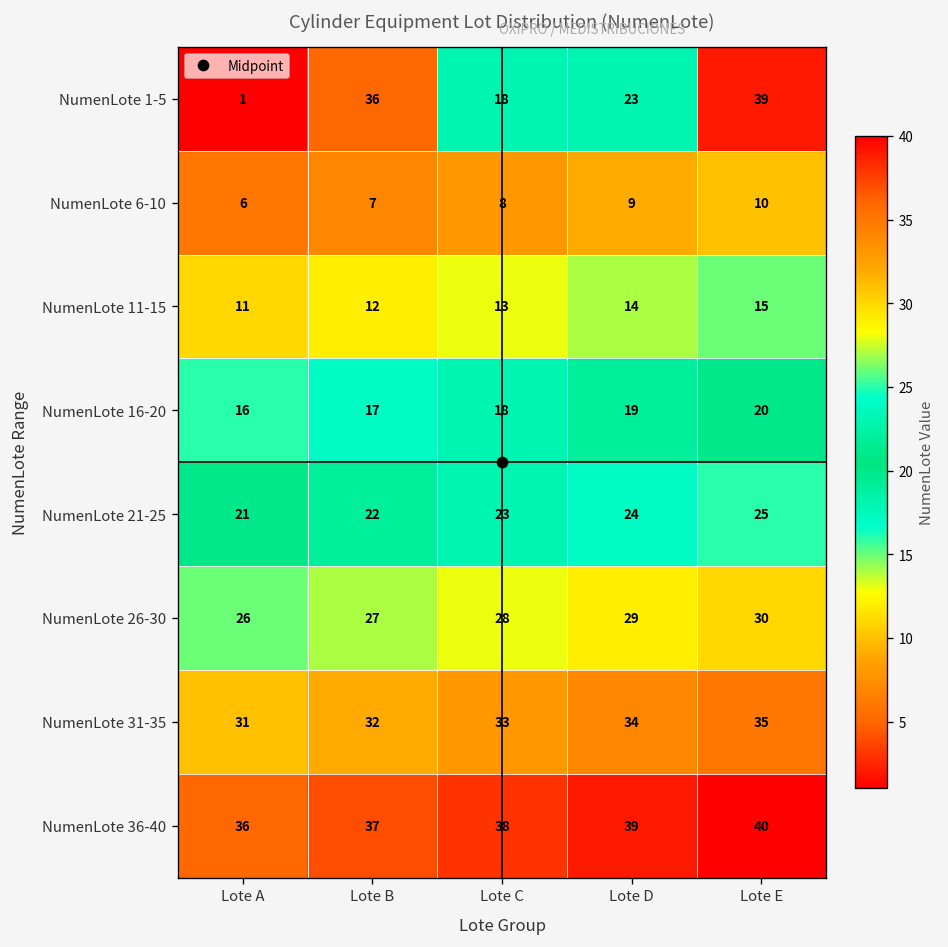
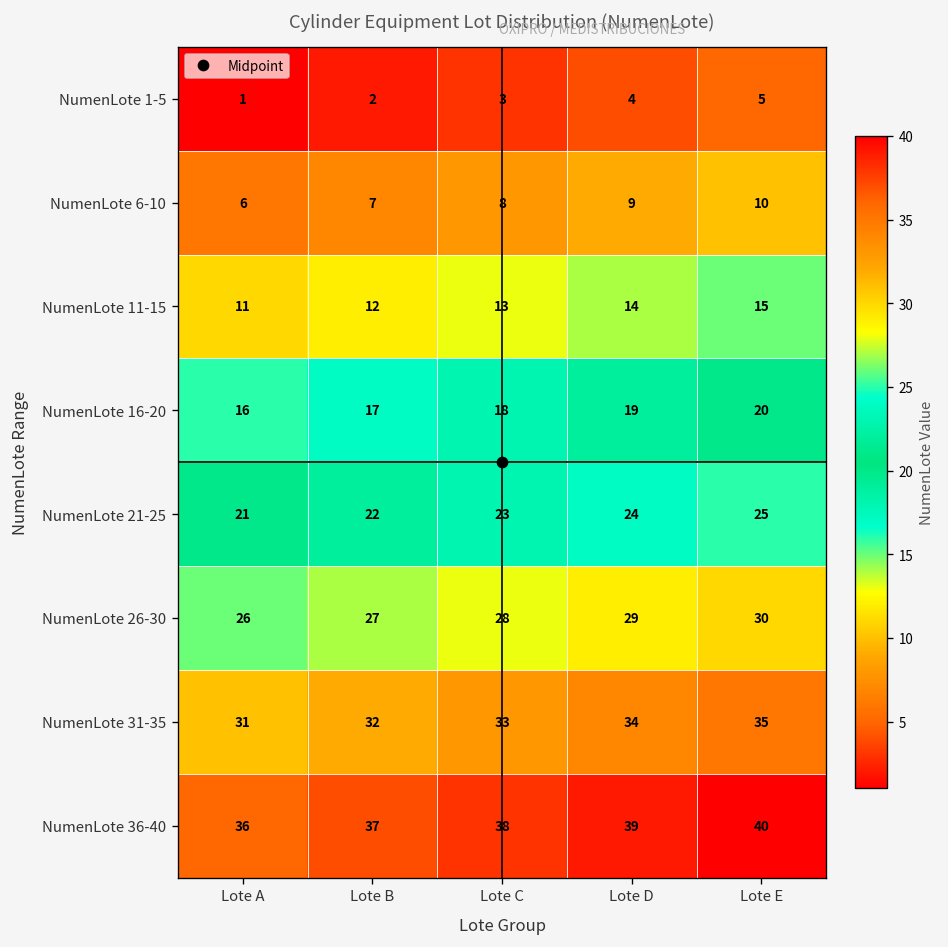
  {
    "NumenLote 1-5": {
      "Lote A": 1,
-     "Lote B": 36,
-     "Lote C": 18,
-     "Lote D": 23,
-     "Lote E": 39
+     "Lote B": 2,
+     "Lote C": 3,
+     "Lote D": 4,
+     "Lote E": 5
    },
    "NumenLote 6-10": {
      "Lote A": 6,
      "Lote B": 7,
      "Lote C": 8,
      "Lote D": 9,
      "Lote E": 10
    },
    "NumenLote 11-15": {
      "Lote A": 11,
      "Lote B": 12,
      "Lote C": 13,
      "Lote D": 14,
      "Lote E": 15
    },
    "NumenLote 16-20": {
      "Lote A": 16,
      "Lote B": 17,
      "Lote C": 18,
      "Lote D": 19,
      "Lote E": 20
    },
    "NumenLote 21-25": {
      "Lote A": 21,
      "Lote B": 22,
      "Lote C": 23,
      "Lote D": 24,
      "Lote E": 25
    },
    "NumenLote 26-30": {
      "Lote A": 26,
      "Lote B": 27,
      "Lote C": 28,
      "Lote D": 29,
      "Lote E": 30
    },
    "NumenLote 31-35": {
      "Lote A": 31,
      "Lote B": 32,
      "Lote C": 33,
      "Lote D": 34,
      "Lote E": 35
    },
    "NumenLote 36-40": {
      "Lote A": 36,
      "Lote B": 37,
      "Lote C": 38,
      "Lote D": 39,
      "Lote E": 40
    }
  }
